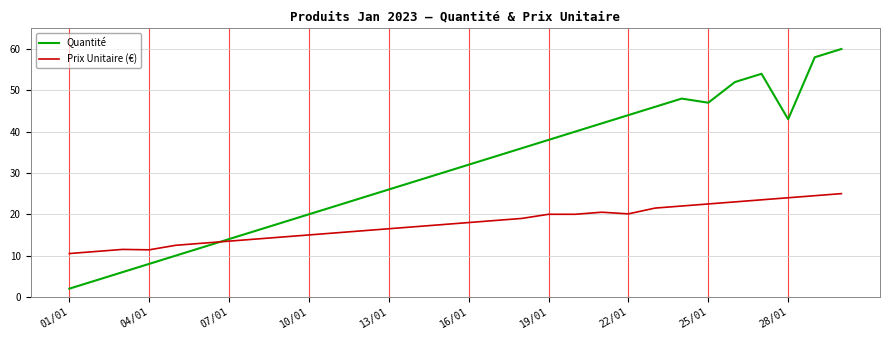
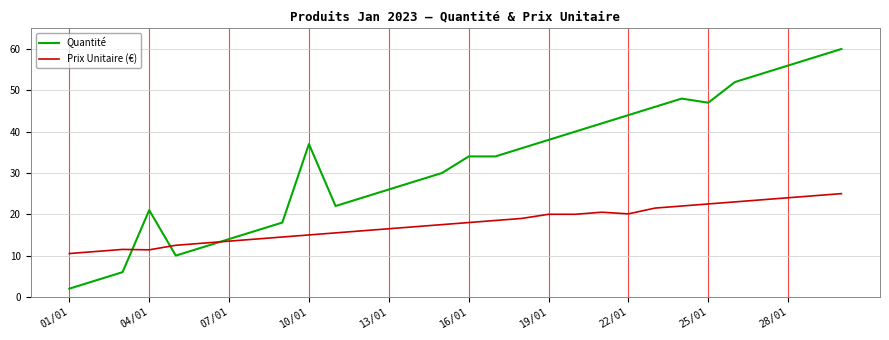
  {
    "Quantité": {
      "01/01": 2,
-     "04/01": 8,
-     "10/01": 20,
+     "04/01": 21,
+     "10/01": 37,
      "13/01": 26,
-     "16/01": 32,
+     "16/01": 34,
      "19/01": 38,
      "22/01": 44,
      "25/01": 47,
-     "28/01": 43
+     "28/01": 56
    },
    "Prix Unitaire (€)": {
      "01/01": 11,
      "04/01": 11,
      "10/01": 15,
      "13/01": 17,
      "16/01": 18,
      "19/01": 20,
      "22/01": 20,
      "25/01": 23,
      "28/01": 24
    }
  }
